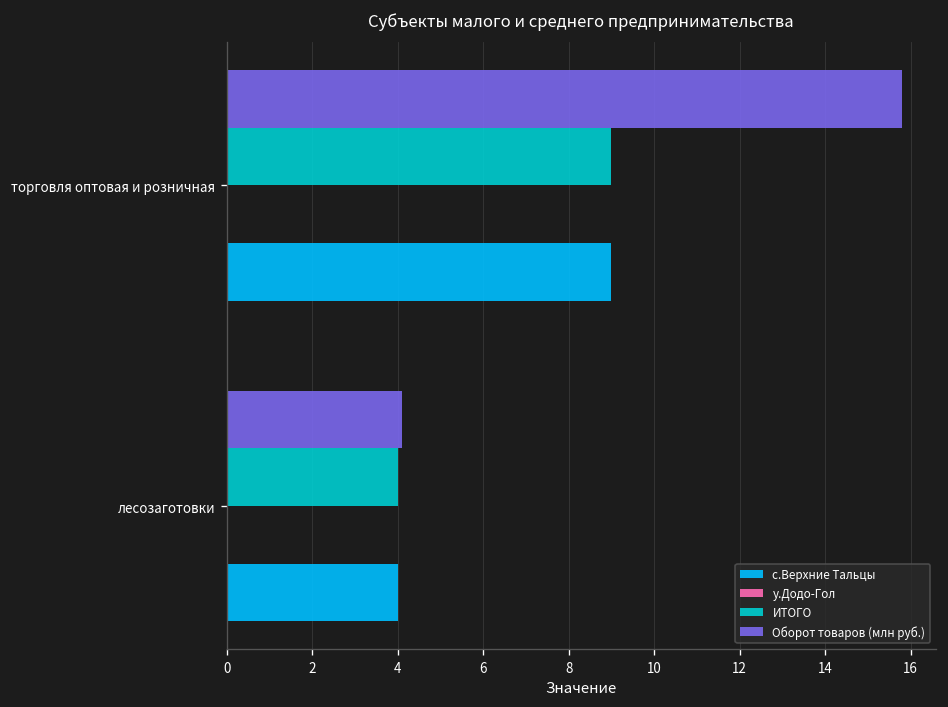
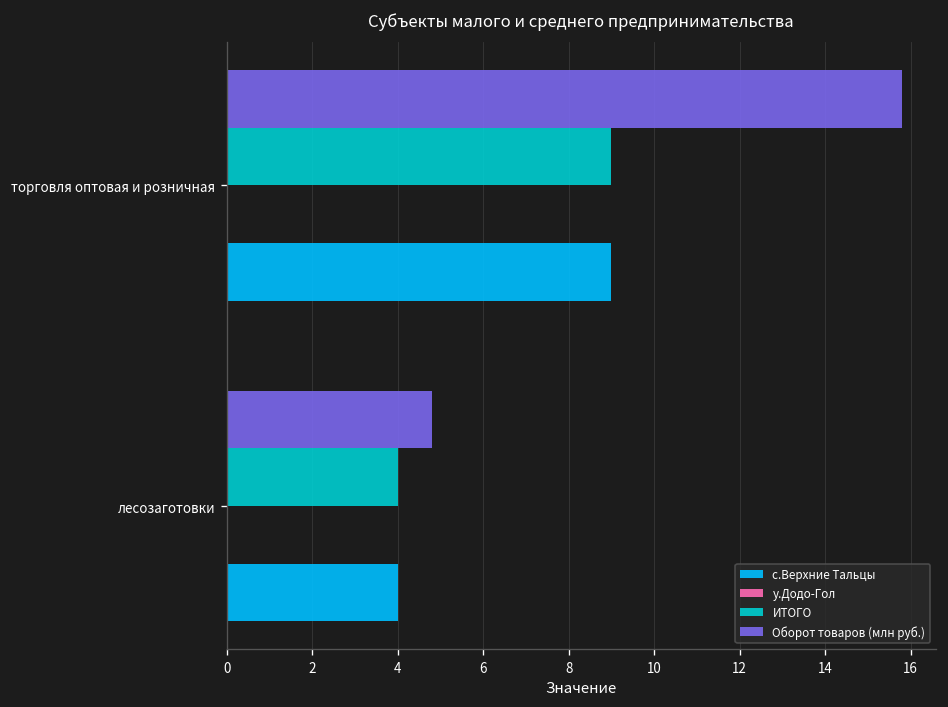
  {
    "у.Додо-Гол": {
      "торговля оптовая и розничная": 0.0,
      "лесозаготовки": 0.0
    },
    "Оборот товаров (млн руб.)": {
      "торговля оптовая и розничная": 15.8,
-     "лесозаготовки": 4.1
+     "лесозаготовки": 4.8
    }
  }
